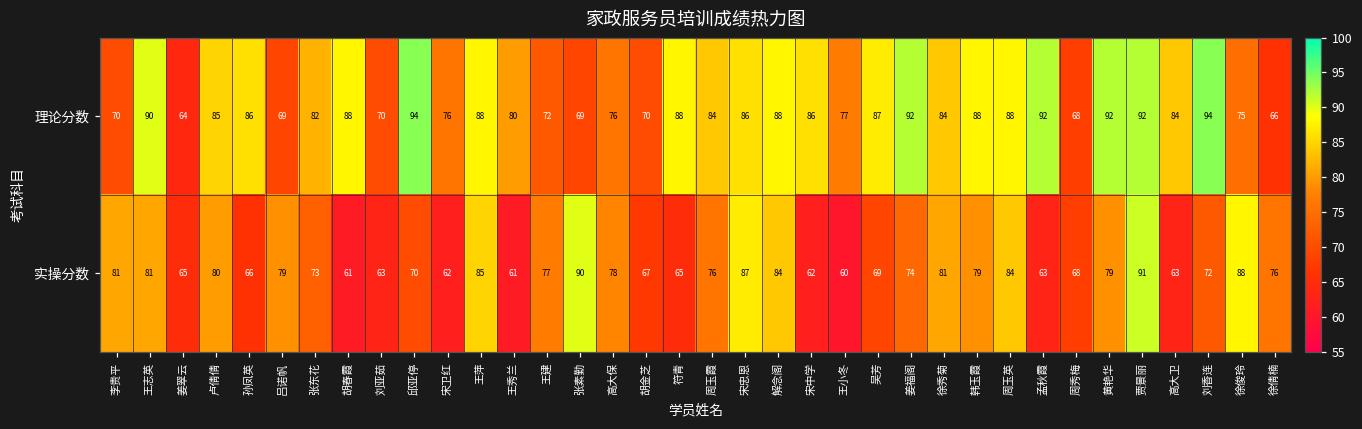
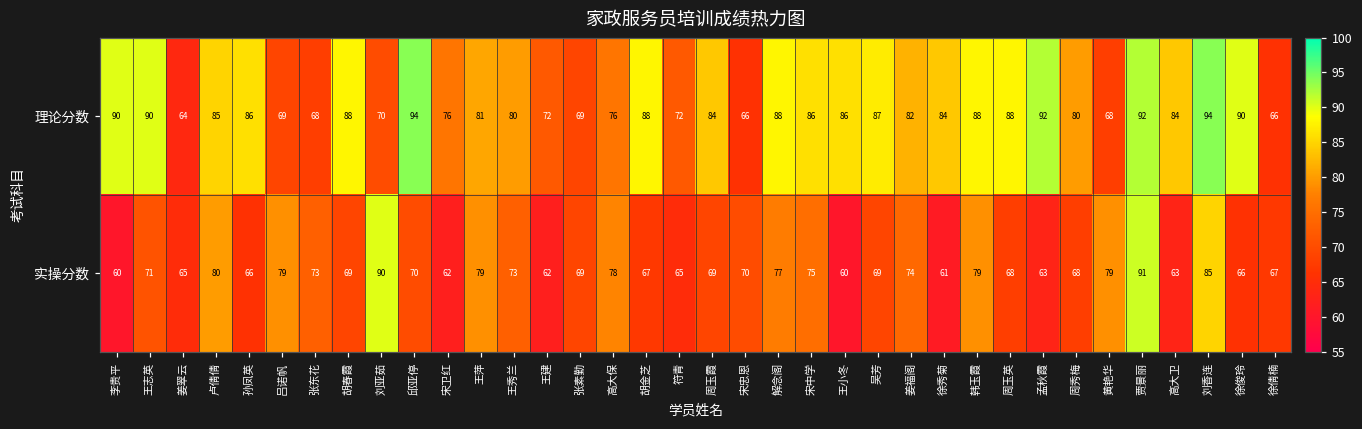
  {
    "理论分数": {
-     "李贵平": 70,
+     "李贵平": 90,
      "王志英": 90,
      "姜翠云": 64,
      "卢倩倩": 85,
      "孙凤英": 86,
      "吕诺帆": 69,
-     "张东花": 82,
+     "张东花": 68,
      "胡春霞": 88,
      "刘亚茹": 70,
      "邱亚停": 94,
      "宋卫红": 76,
-     "王萍": 88,
+     "王萍": 81,
      "王秀兰": 80,
      "王建": 72,
      "张素勤": 69,
      "高大保": 76,
-     "胡金芝": 70,
-     "符青": 88,
+     "胡金芝": 88,
+     "符青": 72,
      "周玉霞": 84,
-     "宋忠恩": 86,
+     "宋忠恩": 66,
      "解念阁": 88,
      "宋中学": 86,
-     "王小冬": 77,
+     "王小冬": 86,
      "吴芳": 87,
-     "姜福阁": 92,
+     "姜福阁": 82,
      "徐秀菊": 84,
      "韩玉霞": 88,
      "周玉英": 88,
      "孟秋霞": 92,
-     "周秀梅": 68,
-     "黄艳华": 92,
+     "周秀梅": 80,
+     "黄艳华": 68,
      "贾景丽": 92,
      "高大卫": 84,
      "刘香连": 94,
-     "徐俊玲": 75,
+     "徐俊玲": 90,
      "徐倩楠": 66
    },
    "实操分数": {
-     "李贵平": 81,
-     "王志英": 81,
+     "李贵平": 60,
+     "王志英": 71,
      "姜翠云": 65,
      "卢倩倩": 80,
      "孙凤英": 66,
      "吕诺帆": 79,
      "张东花": 73,
-     "胡春霞": 61,
-     "刘亚茹": 63,
+     "胡春霞": 69,
+     "刘亚茹": 90,
      "邱亚停": 70,
      "宋卫红": 62,
-     "王萍": 85,
-     "王秀兰": 61,
-     "王建": 77,
-     "张素勤": 90,
+     "王萍": 79,
+     "王秀兰": 73,
+     "王建": 62,
+     "张素勤": 69,
      "高大保": 78,
      "胡金芝": 67,
      "符青": 65,
-     "周玉霞": 76,
-     "宋忠恩": 87,
-     "解念阁": 84,
-     "宋中学": 62,
+     "周玉霞": 69,
+     "宋忠恩": 70,
+     "解念阁": 77,
+     "宋中学": 75,
      "王小冬": 60,
      "吴芳": 69,
      "姜福阁": 74,
-     "徐秀菊": 81,
+     "徐秀菊": 61,
      "韩玉霞": 79,
-     "周玉英": 84,
+     "周玉英": 68,
      "孟秋霞": 63,
      "周秀梅": 68,
      "黄艳华": 79,
      "贾景丽": 91,
      "高大卫": 63,
-     "刘香连": 72,
-     "徐俊玲": 88,
-     "徐倩楠": 76
+     "刘香连": 85,
+     "徐俊玲": 66,
+     "徐倩楠": 67
    }
  }
